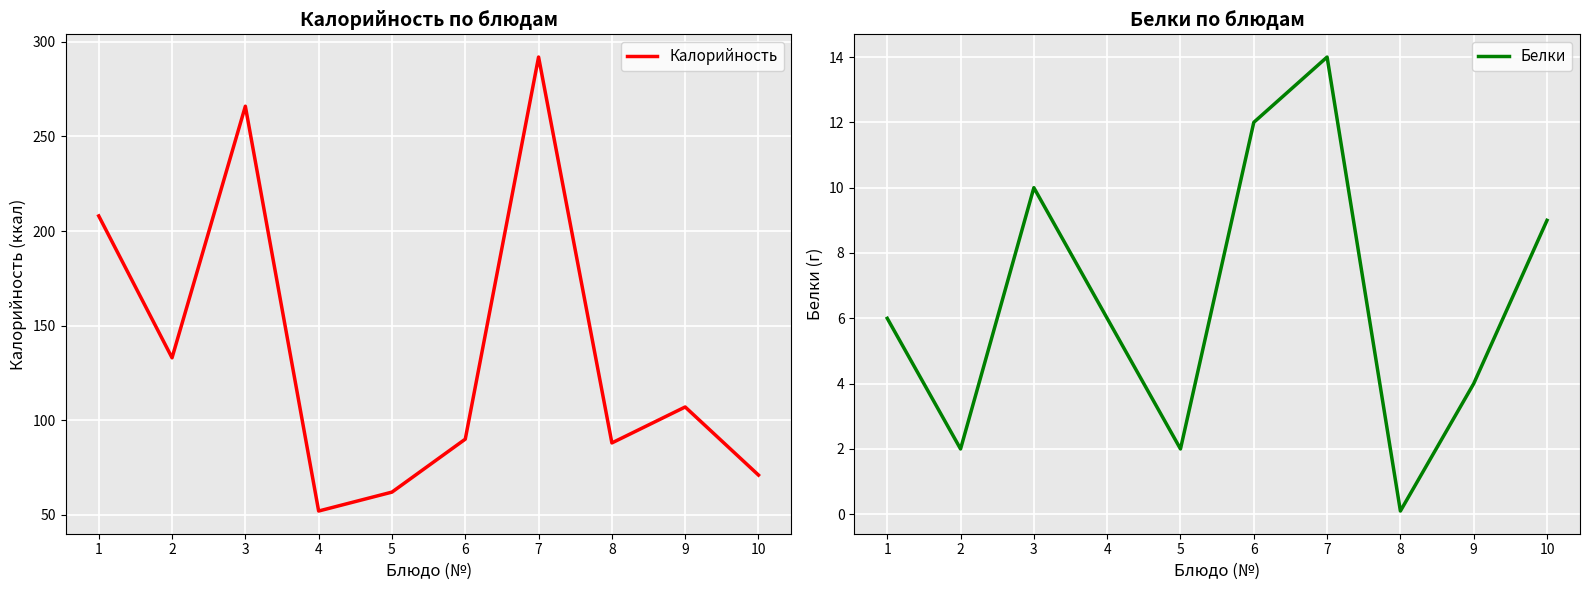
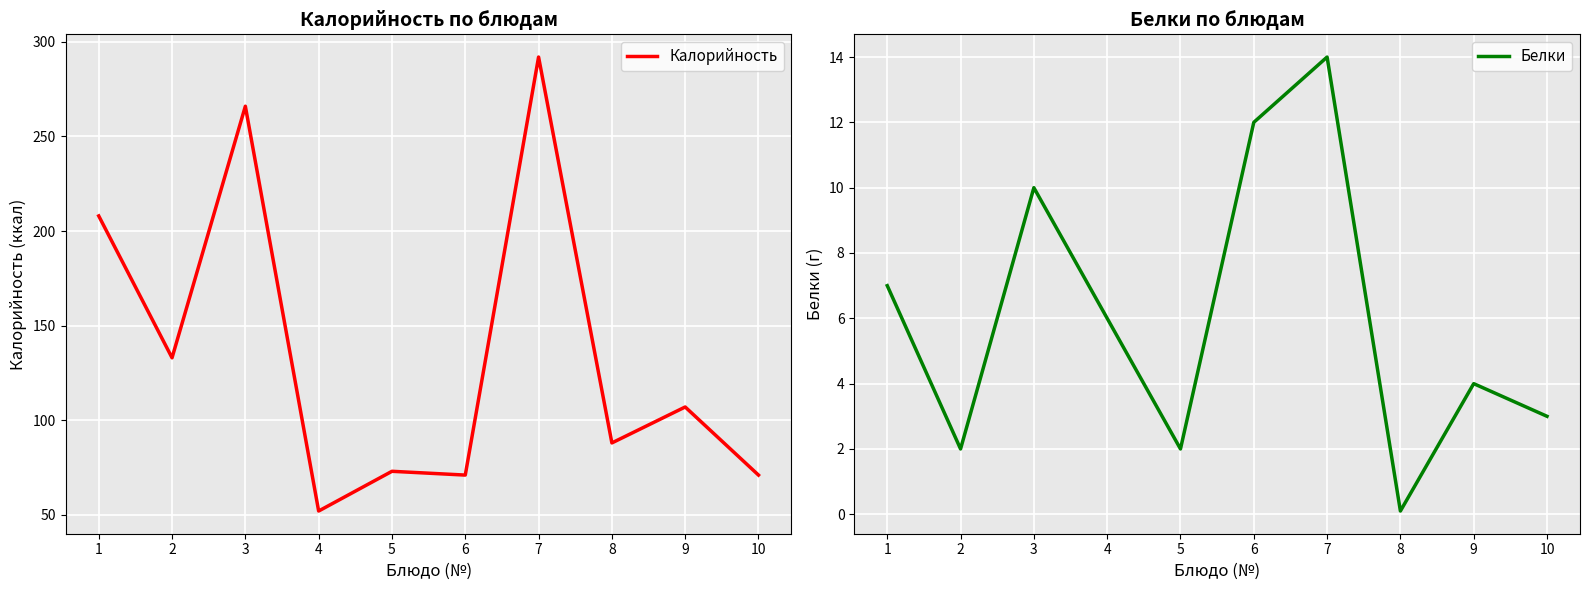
  {
    "Калорийность по блюдам": {
      "1": 208,
      "2": 133,
      "3": 266,
      "4": 52,
-     "5": 62,
-     "6": 90,
+     "5": 73,
+     "6": 71,
      "7": 292,
      "8": 88,
      "9": 107,
      "10": 71
    },
    "Белки по блюдам": {
-     "1": 6,
+     "1": 7,
      "2": 2,
      "3": 10,
      "4": 6,
      "5": 2,
      "6": 12,
      "7": 14,
      "8": 0.1,
      "9": 4,
-     "10": 9
+     "10": 3
    }
  }
